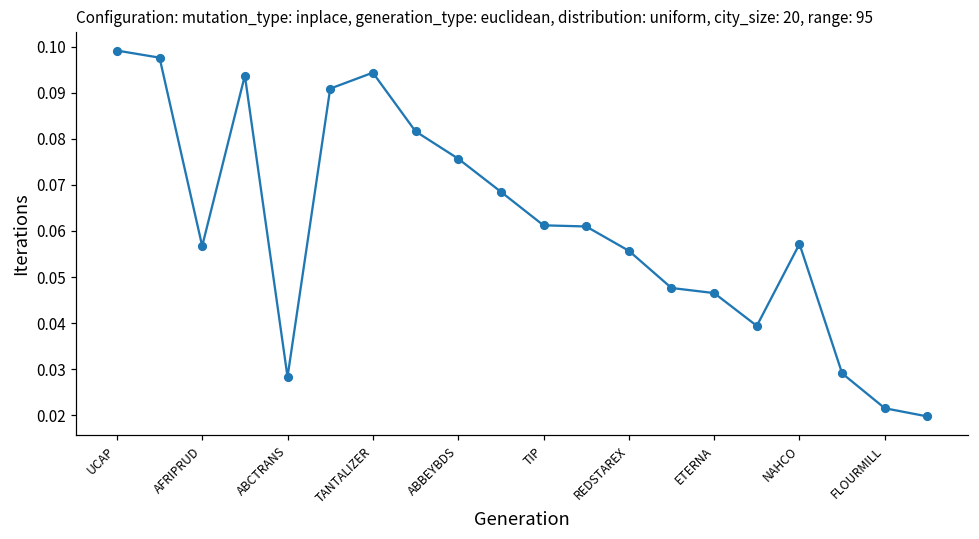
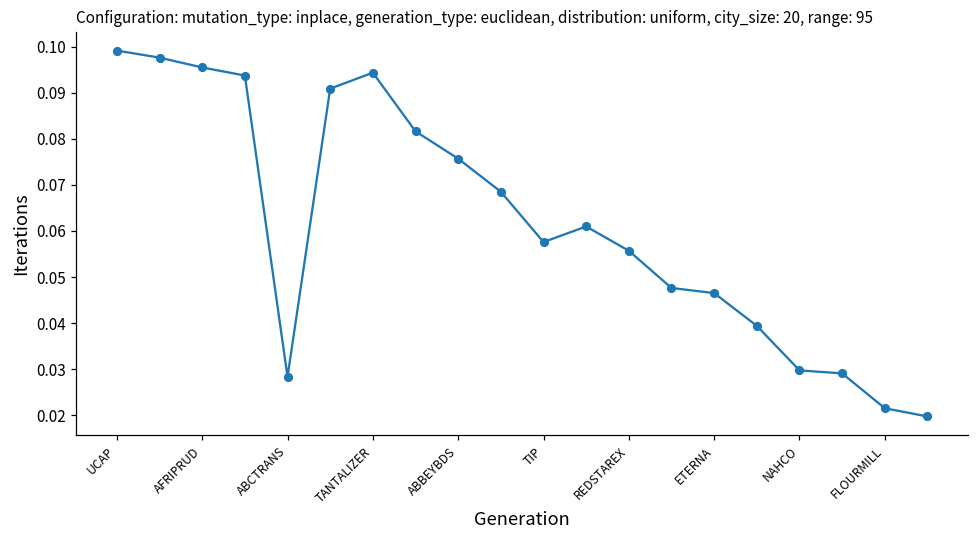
  {
    "UCAP": 0.099,
-   "AFRIPRUD": 0.057,
+   "AFRIPRUD": 0.096,
    "ABCTRANS": 0.028,
    "TANTALIZER": 0.094,
    "ABBEYBDS": 0.076,
-   "TIP": 0.061,
+   "TIP": 0.058,
    "REDSTAREX": 0.056,
    "ETERNA": 0.047,
-   "NAHCO": 0.057,
+   "NAHCO": 0.030,
    "FLOURMILL": 0.022
  }
